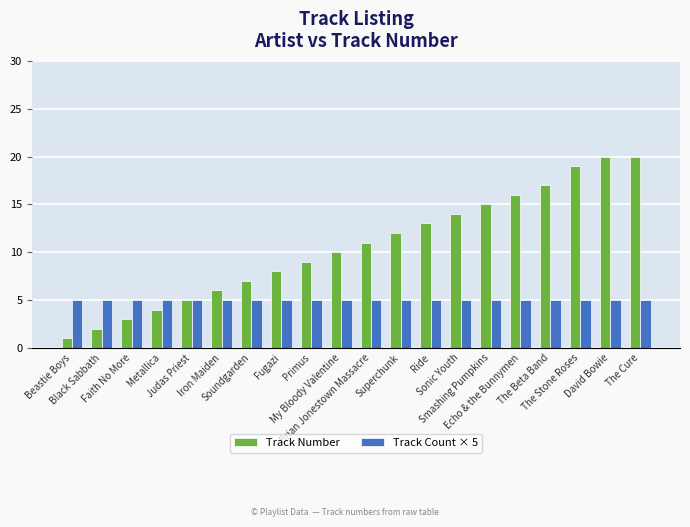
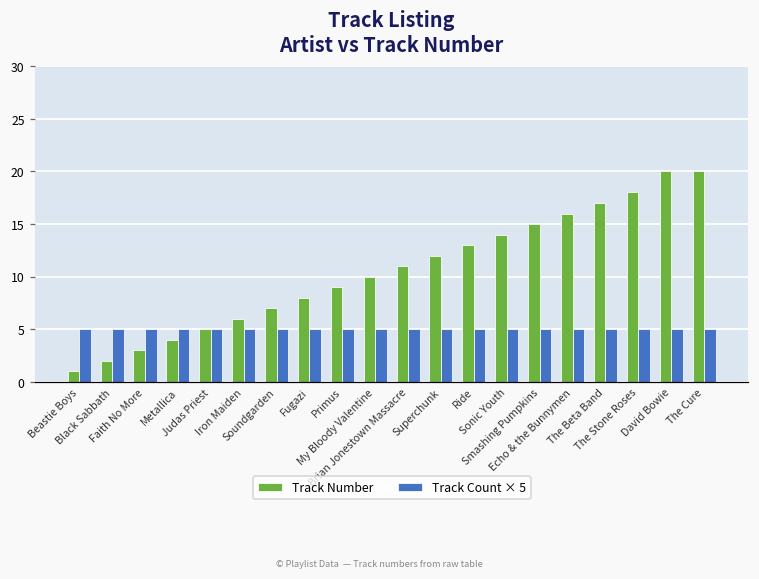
  {
    "Track Number": {
      "Beastie Boys": 1,
      "Black Sabbath": 2,
      "Faith No More": 3,
      "Metallica": 4,
      "Judas Priest": 5,
      "Iron Maiden": 6,
      "Soundgarden": 7,
      "Fugazi": 8,
      "Primus": 9,
      "My Bloody Valentine": 10,
      "Brian Jonestown Massacre": 11,
      "Superchunk": 12,
      "Ride": 13,
      "Sonic Youth": 14,
      "Smashing Pumpkins": 15,
      "Echo & the Bunnymen": 16,
      "The Beta Band": 17,
-     "The Stone Roses": 19,
+     "The Stone Roses": 18,
      "David Bowie": 20,
      "The Cure": 20
    },
    "Track Count × 5": {
      "Beastie Boys": 5,
      "Black Sabbath": 5,
      "Faith No More": 5,
      "Metallica": 5,
      "Judas Priest": 5,
      "Iron Maiden": 5,
      "Soundgarden": 5,
      "Fugazi": 5,
      "Primus": 5,
      "My Bloody Valentine": 5,
      "Brian Jonestown Massacre": 5,
      "Superchunk": 5,
      "Ride": 5,
      "Sonic Youth": 5,
      "Smashing Pumpkins": 5,
      "Echo & the Bunnymen": 5,
      "The Beta Band": 5,
      "The Stone Roses": 5,
      "David Bowie": 5,
      "The Cure": 5
    }
  }
